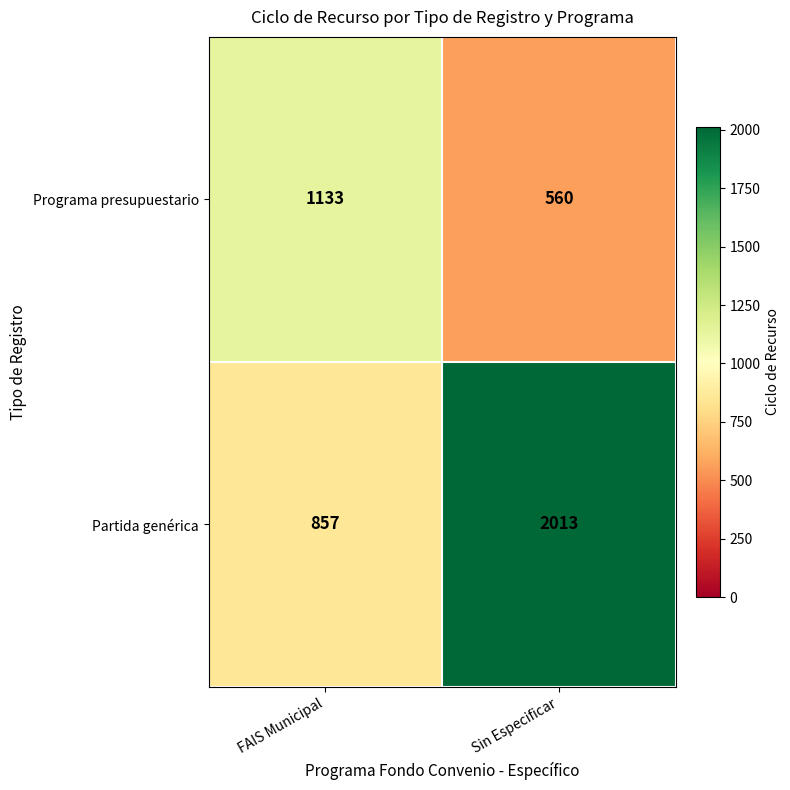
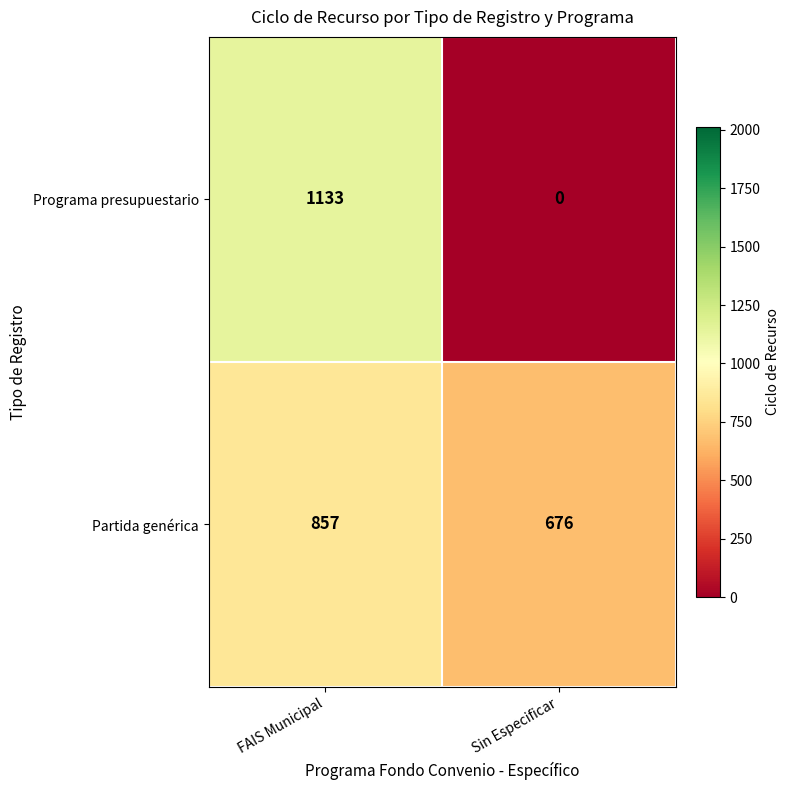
  {
    "Programa presupuestario": {
      "FAIS Municipal": 1133,
-     "Sin Especificar": 560
+     "Sin Especificar": 0
    },
    "Partida genérica": {
      "FAIS Municipal": 857,
-     "Sin Especificar": 2013
+     "Sin Especificar": 676
    }
  }
